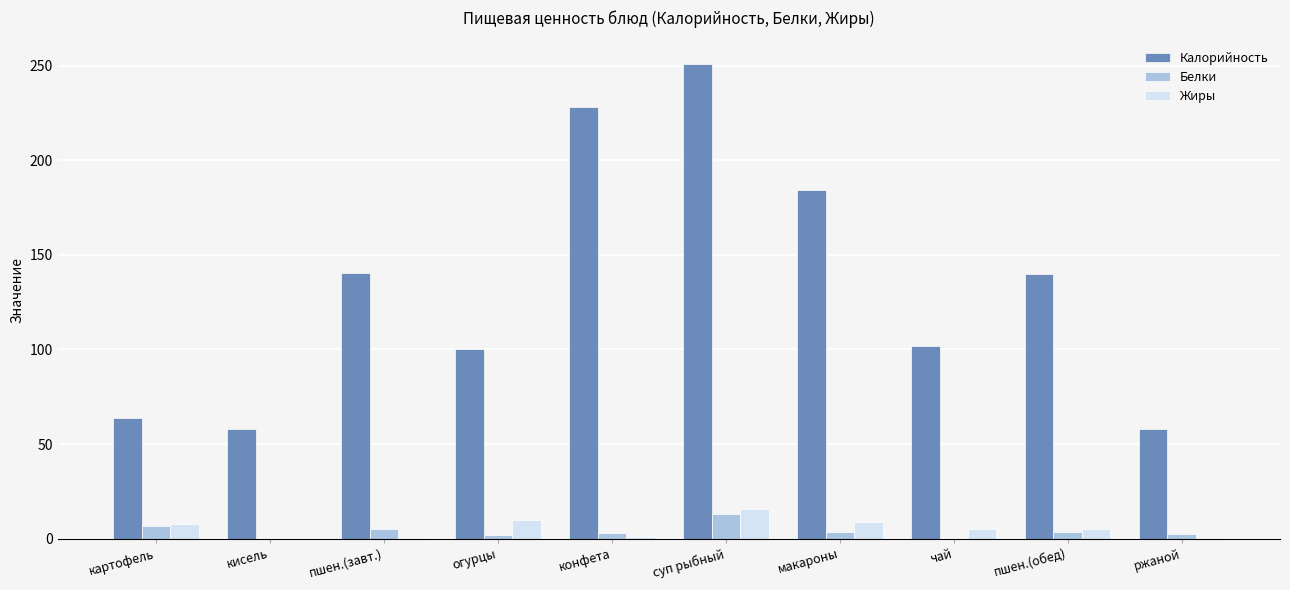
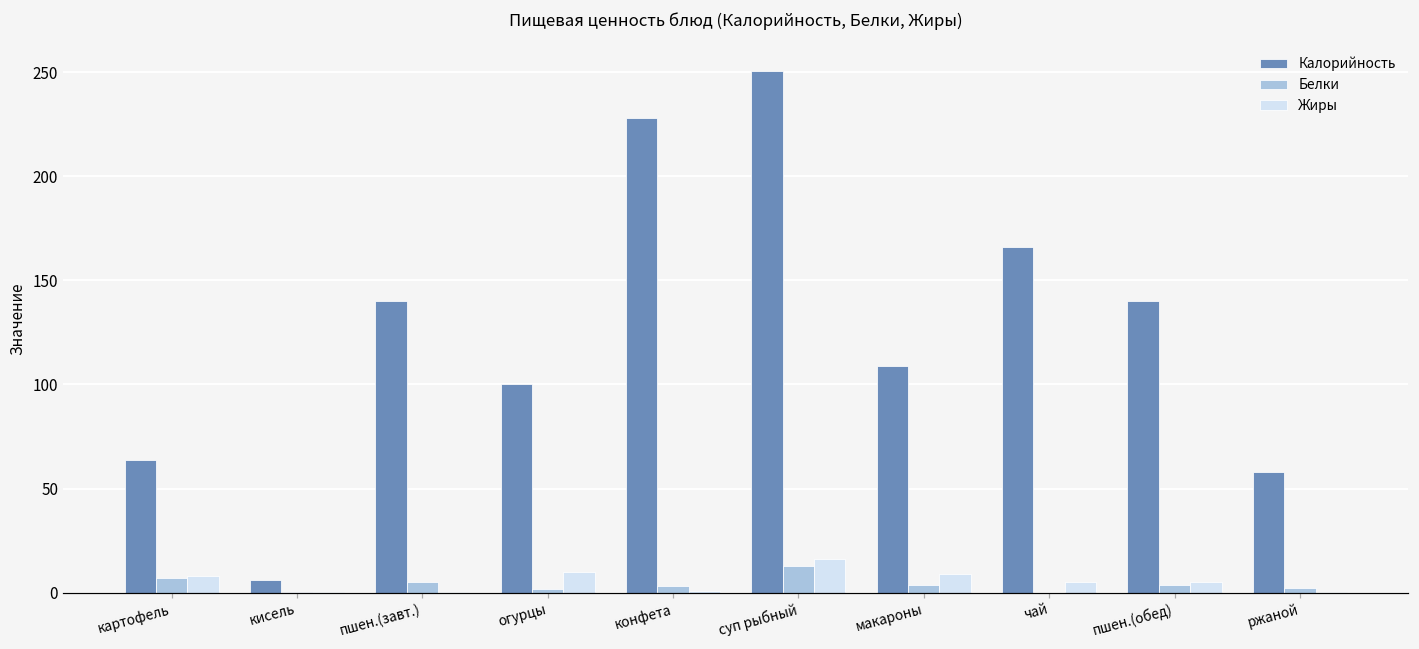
  {
    "Калорийность": {
      "картофель": 64,
-     "кисель": 58,
+     "кисель": 6,
      "пшен.(завт.)": 140,
      "огурцы": 100,
      "конфета": 228,
      "суп рыбный": 251,
-     "макароны": 184,
-     "чай": 102,
+     "макароны": 109,
+     "чай": 166,
      "пшен.(обед)": 140,
      "ржаной": 58
    }
  }
